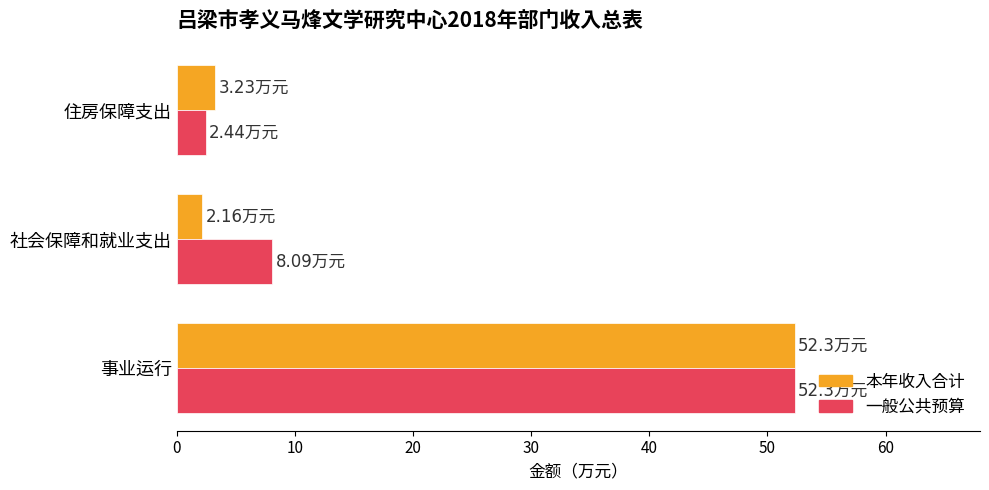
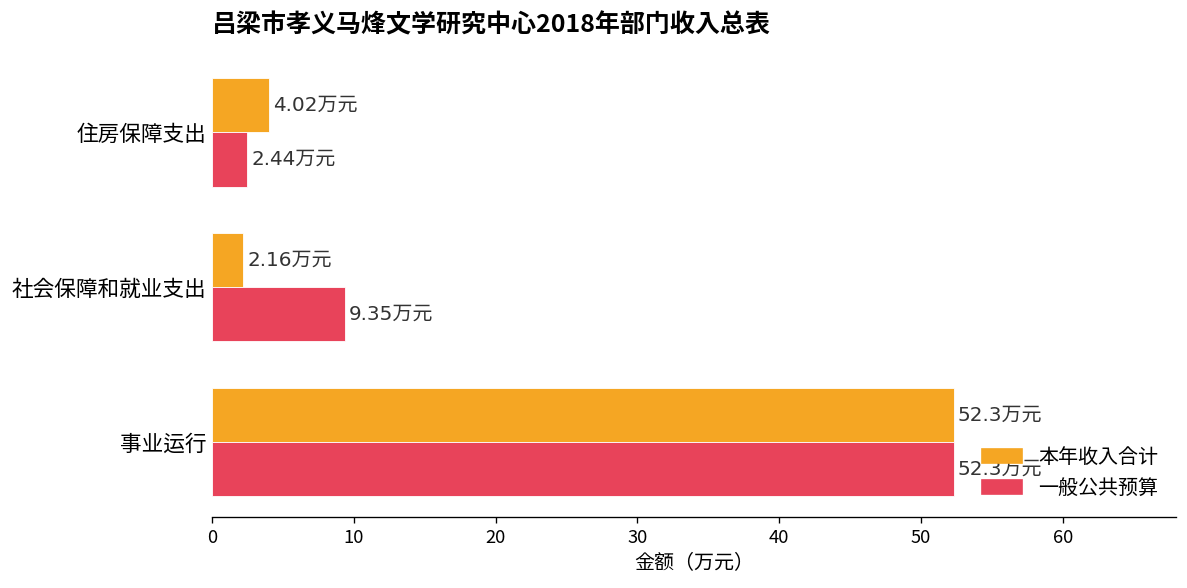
  {
    "本年收入合计": {
-     "住房保障支出": 3.23,
+     "住房保障支出": 4.02,
      "社会保障和就业支出": 2.16,
      "事业运行": 52.3
    },
    "一般公共预算": {
      "住房保障支出": 2.44,
-     "社会保障和就业支出": 8.09,
+     "社会保障和就业支出": 9.35,
      "事业运行": 52.3
    }
  }
